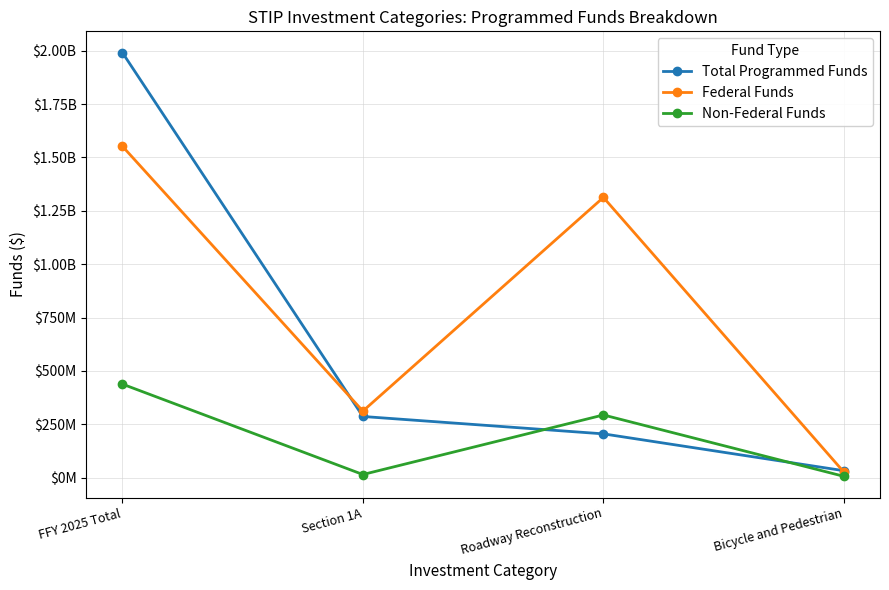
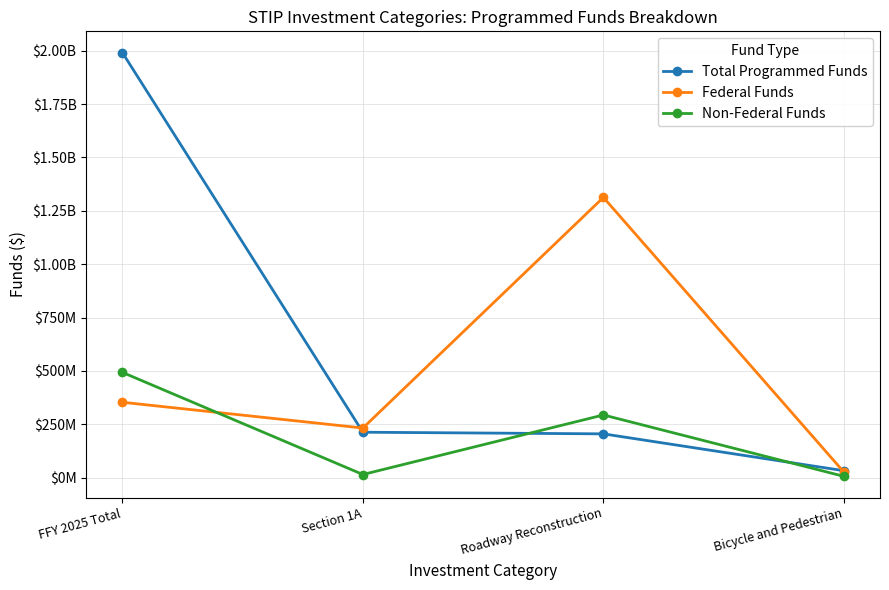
  {
    "Total Programmed Funds": {
      "FFY 2025 Total": "$1990000000",
-     "Section 1A": "$290000000",
+     "Section 1A": "$210000000",
      "Roadway Reconstruction": "$210000000"
    },
    "Federal Funds": {
-     "FFY 2025 Total": "$1550000000",
-     "Section 1A": "$310000000",
+     "FFY 2025 Total": "$350000000",
+     "Section 1A": "$230000000",
      "Roadway Reconstruction": "$1310000000"
    },
    "Non-Federal Funds": {
-     "FFY 2025 Total": "$440000000",
+     "FFY 2025 Total": "$490000000",
      "Section 1A": "$20000000",
      "Roadway Reconstruction": "$290000000",
      "Bicycle and Pedestrian": "$10000000"
    }
  }
